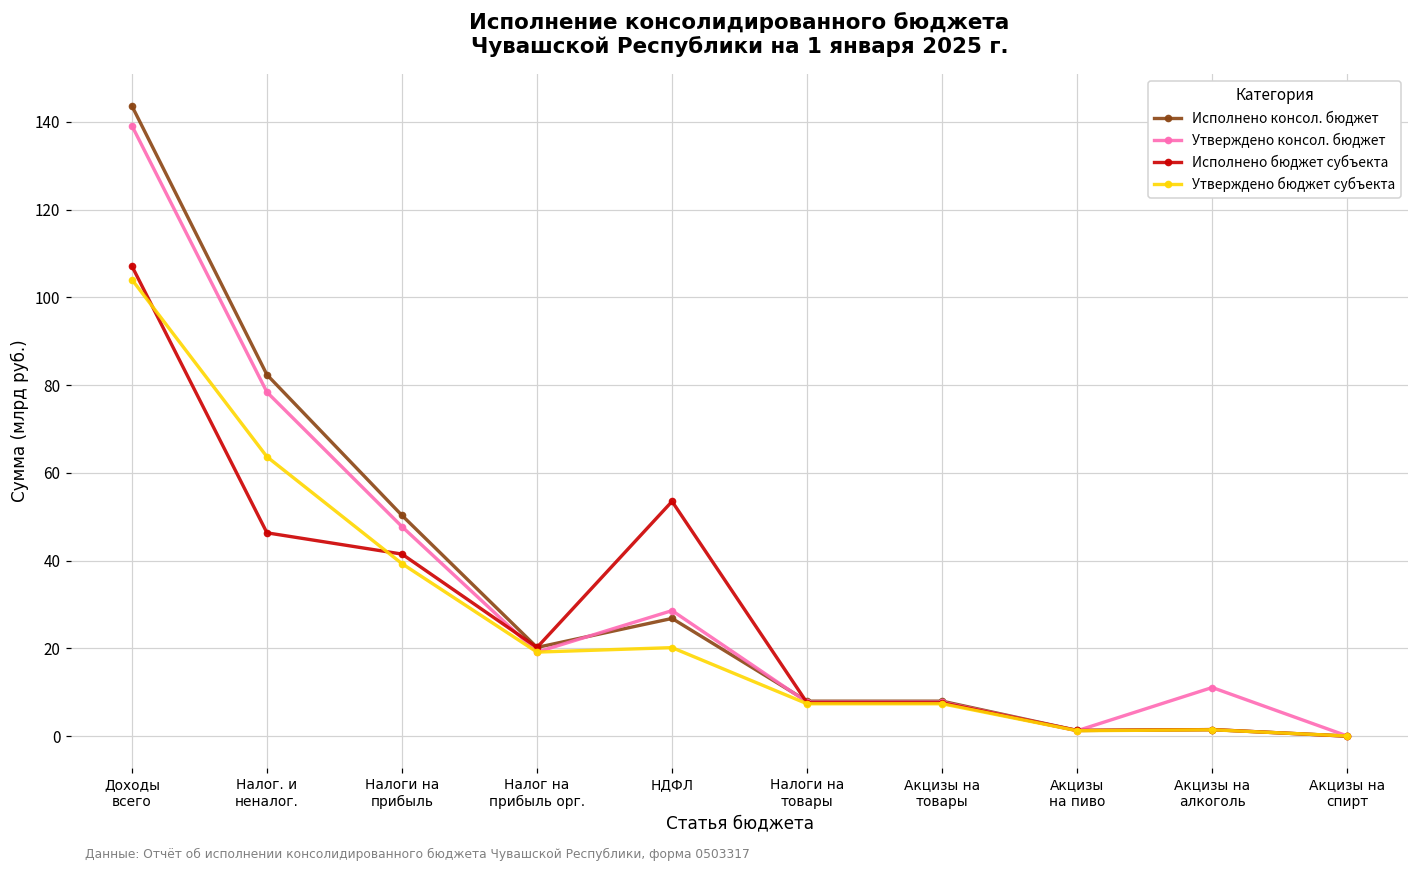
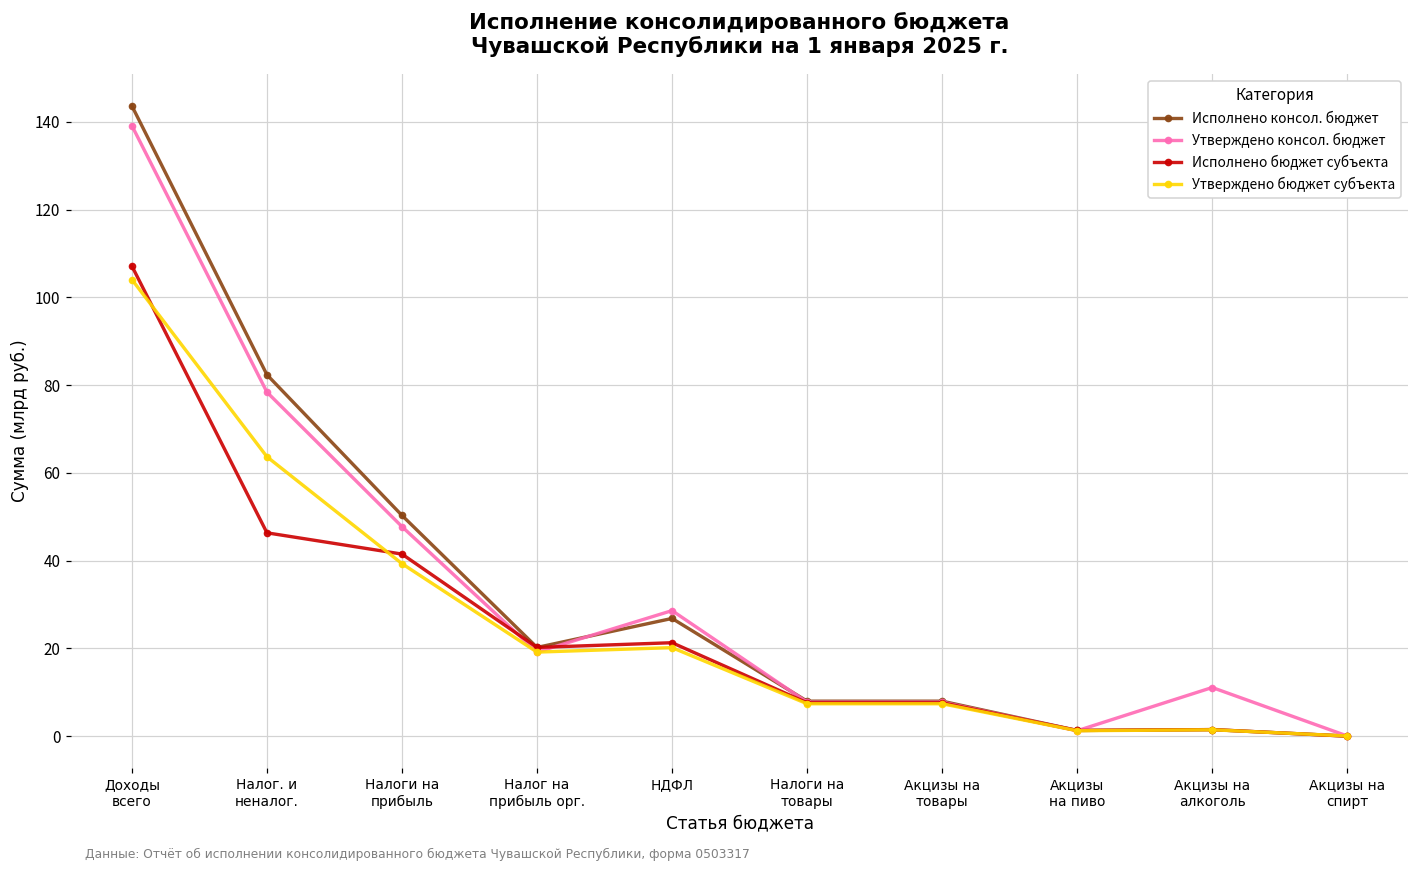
  {
    "Исполнено консол. бюджет": {
      "Доходы всего": 144,
      "Налог. и неналог.": 82,
      "Налоги на прибыль": 50,
      "НДФЛ": 27
    },
    "Утверждено консол. бюджет": {
      "Доходы всего": 139,
      "Налог. и неналог.": 78,
      "Налоги на прибыль": 48,
      "НДФЛ": 29,
      "Акцизы на алкоголь": 11
    },
    "Исполнено бюджет субъекта": {
      "Доходы всего": 107,
      "Налог. и неналог.": 46,
      "Налоги на прибыль": 41,
-     "НДФЛ": 53
+     "НДФЛ": 21
    },
    "Утверждено бюджет субъекта": {
      "Доходы всего": 104,
      "Налог. и неналог.": 64,
      "Налоги на прибыль": 39,
      "НДФЛ": 20
    }
  }
